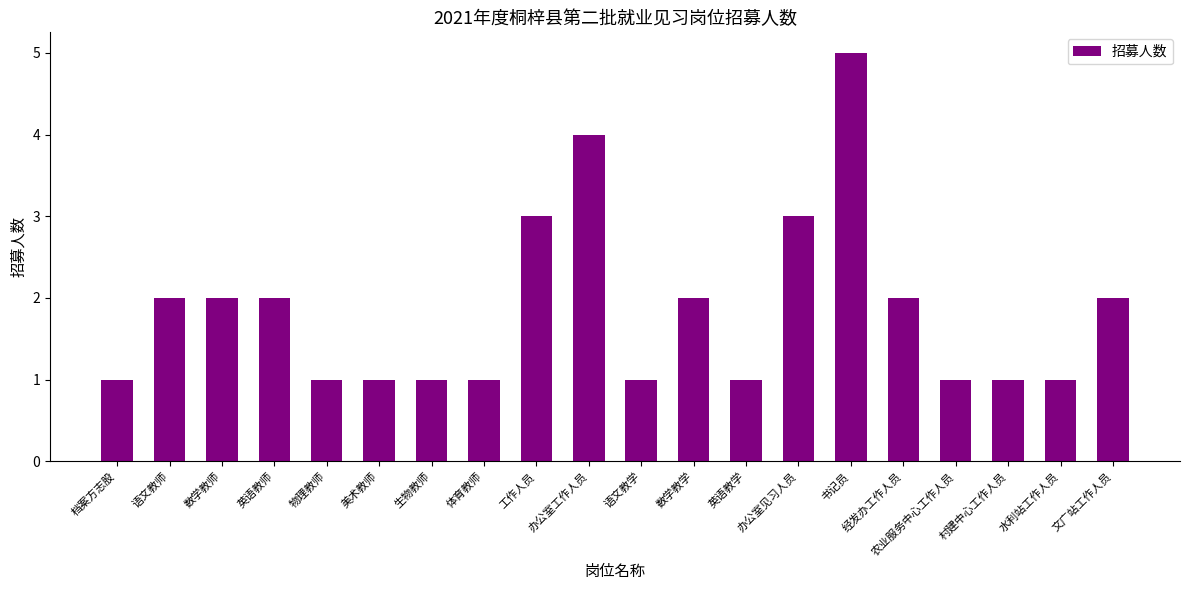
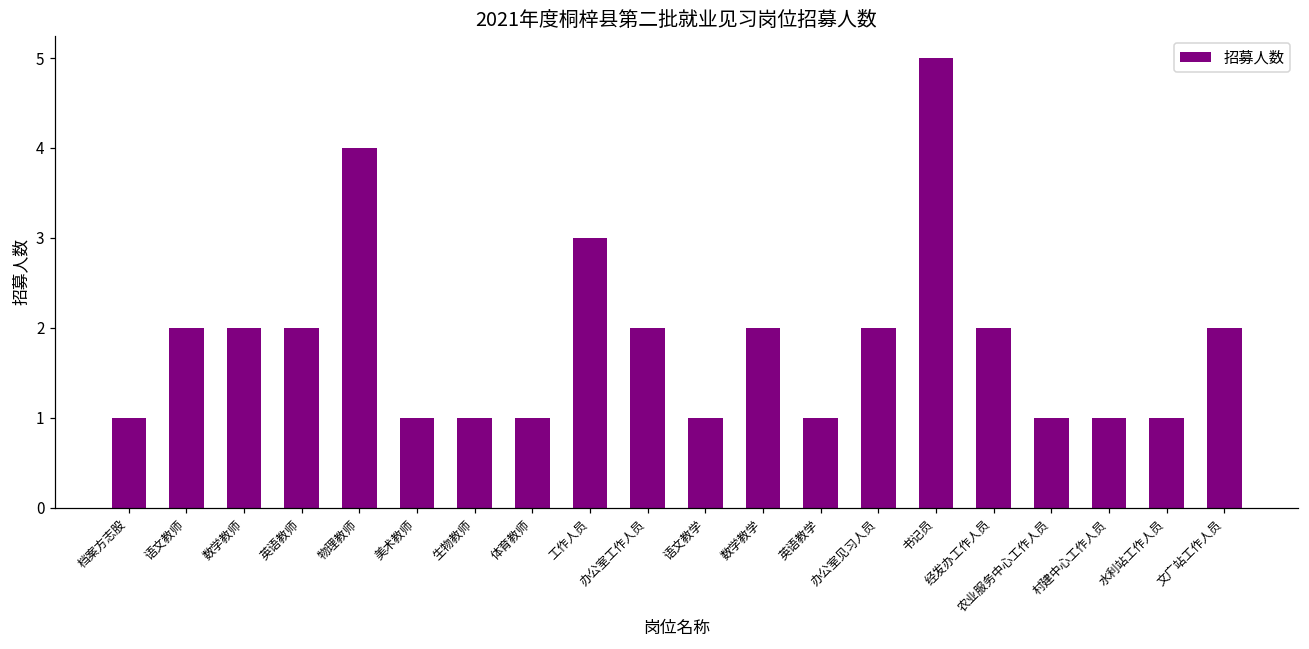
  {
    "档案方志股": 1,
    "语文教师": 2,
    "数学教师": 2,
    "英语教师": 2,
-   "物理教师": 1,
+   "物理教师": 4,
    "美术教师": 1,
    "生物教师": 1,
    "体育教师": 1,
    "工作人员": 3,
-   "办公室工作人员": 4,
+   "办公室工作人员": 2,
    "语文教学": 1,
    "数学教学": 2,
    "英语教学": 1,
-   "办公室见习人员": 3,
+   "办公室见习人员": 2,
    "书记员": 5,
    "经发办工作人员": 2,
    "农业服务中心工作人员": 1,
    "村建中心工作人员": 1,
    "水利站工作人员": 1,
    "文广站工作人员": 2
  }
